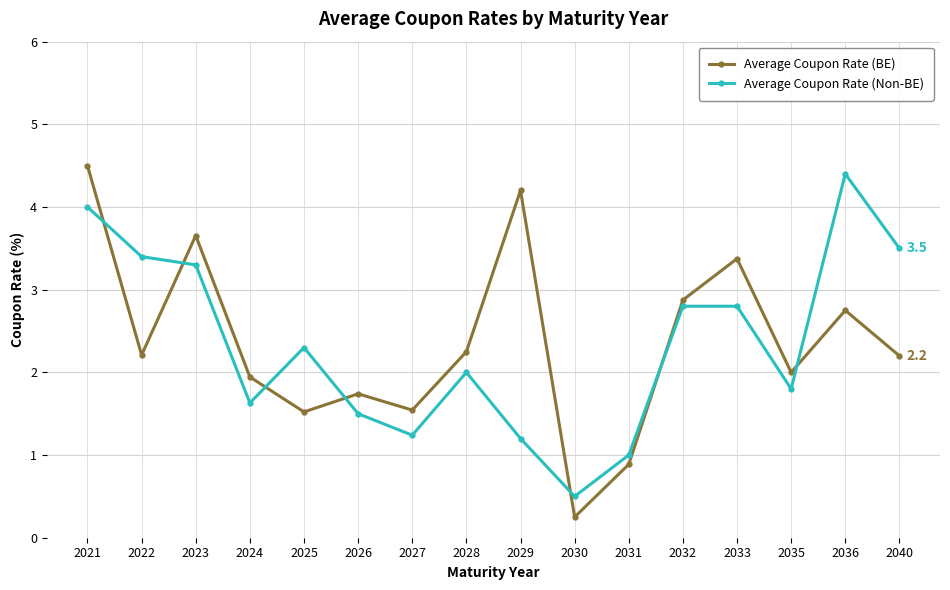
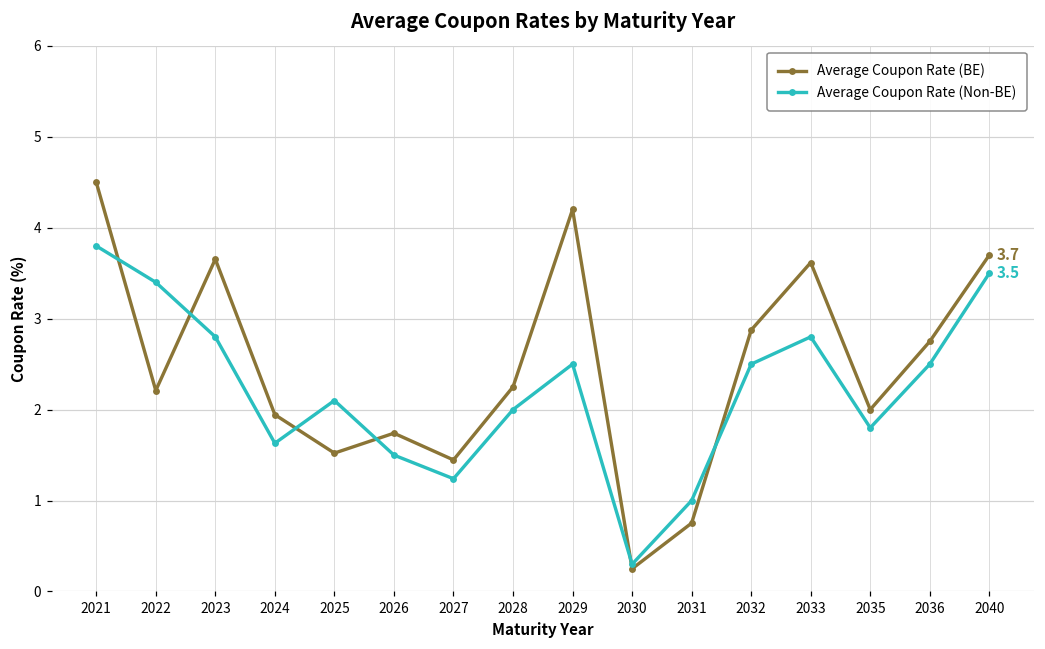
  {
    "Average Coupon Rate (BE)": {
-     "2027": 1.5,
-     "2031": 0.9,
-     "2033": 3.4,
-     "2040": 2.2
+     "2027": 1.4,
+     "2031": 0.8,
+     "2033": 3.6,
+     "2040": 3.7
    },
    "Average Coupon Rate (Non-BE)": {
-     "2021": 4.0,
+     "2021": 3.8,
      "2022": 3.4,
-     "2023": 3.3,
+     "2023": 2.8,
      "2024": 1.6,
-     "2025": 2.3,
+     "2025": 2.1,
      "2026": 1.5,
      "2027": 1.2,
      "2028": 2.0,
-     "2029": 1.2,
-     "2030": 0.5,
+     "2029": 2.5,
+     "2030": 0.3,
      "2031": 1.0,
-     "2032": 2.8,
+     "2032": 2.5,
      "2033": 2.8,
      "2035": 1.8,
-     "2036": 4.4
+     "2036": 2.5
    }
  }
